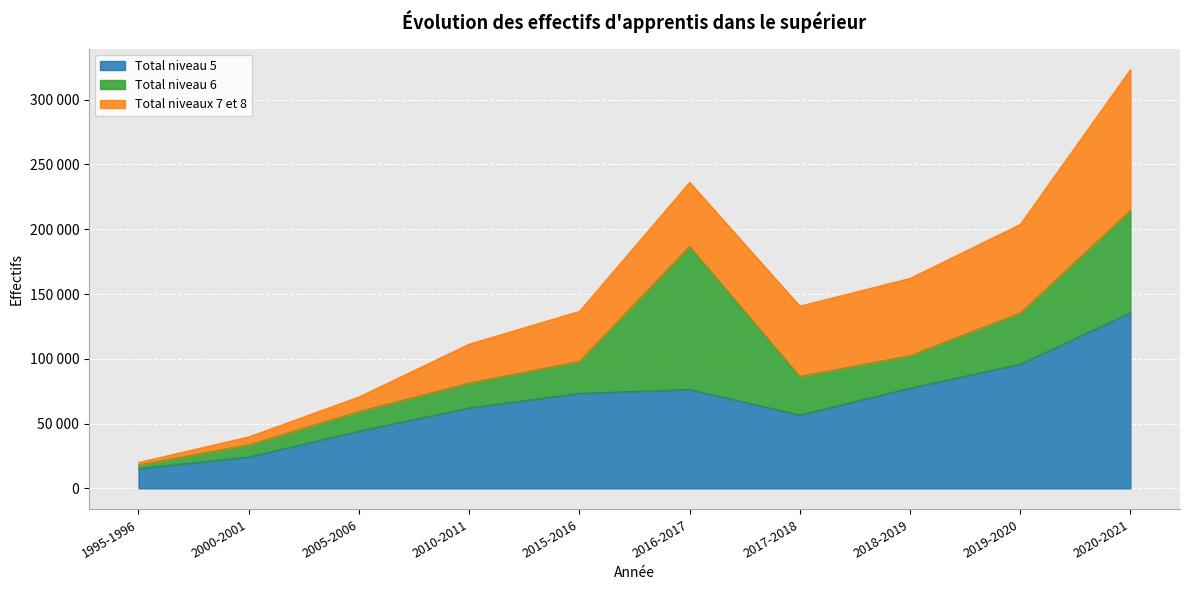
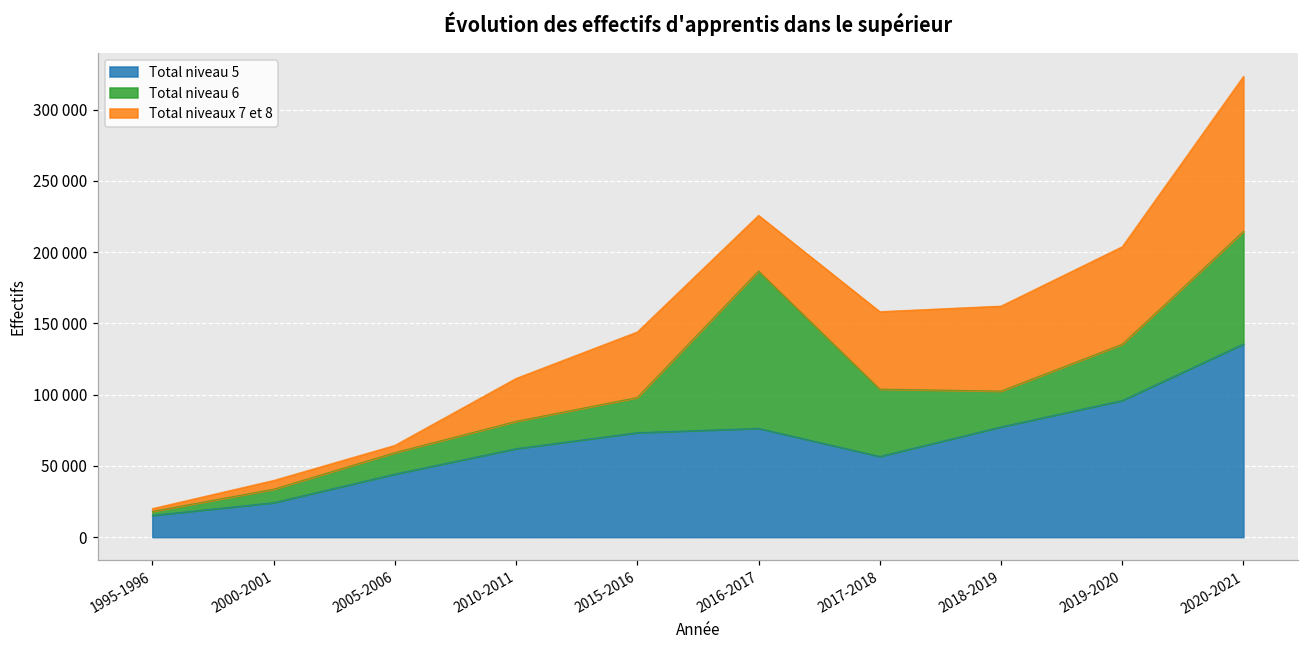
  {
    "Total niveau 5": {
      "1995-1996": 15000,
      "2000-2001": 24000,
      "2005-2006": 44000,
      "2010-2011": 62000,
      "2015-2016": 73000,
      "2016-2017": 76000,
      "2017-2018": 57000,
      "2018-2019": 77000,
      "2019-2020": 96000,
      "2020-2021": 136000
    },
    "Total niveau 6": {
      "2000-2001": 9000,
      "2005-2006": 15000,
      "2010-2011": 19000,
      "2015-2016": 25000,
      "2016-2017": 110000,
-     "2017-2018": 30000,
+     "2017-2018": 47000,
      "2018-2019": 25000,
      "2019-2020": 40000,
      "2020-2021": 79000
    },
    "Total niveaux 7 et 8": {
      "2000-2001": 6000,
-     "2005-2006": 11000,
+     "2005-2006": 5000,
      "2010-2011": 30000,
-     "2015-2016": 39000,
-     "2016-2017": 50000,
+     "2015-2016": 46000,
+     "2016-2017": 39000,
      "2017-2018": 54000,
      "2018-2019": 60000,
      "2019-2020": 68000,
      "2020-2021": 109000
    }
  }
